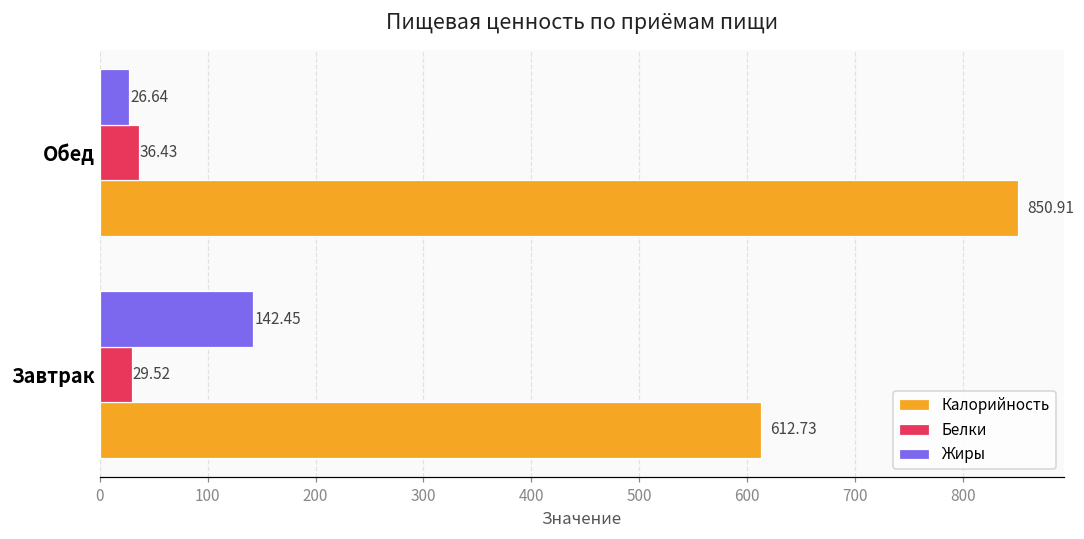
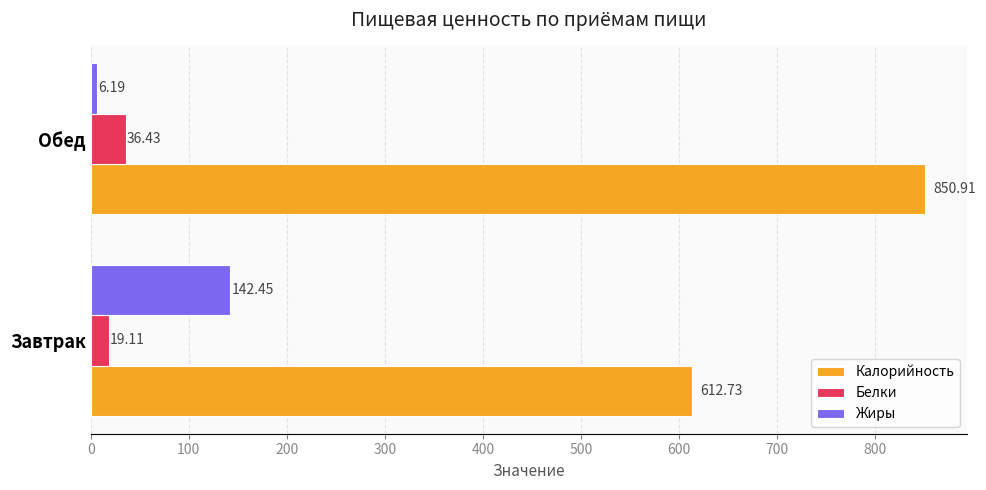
  {
    "Калорийность": {
      "Обед": 850.91,
      "Завтрак": 612.73
    },
    "Белки": {
      "Обед": 36.43,
-     "Завтрак": 29.52
+     "Завтрак": 19.11
    },
    "Жиры": {
-     "Обед": 26.64,
+     "Обед": 6.19,
      "Завтрак": 142.45
    }
  }
